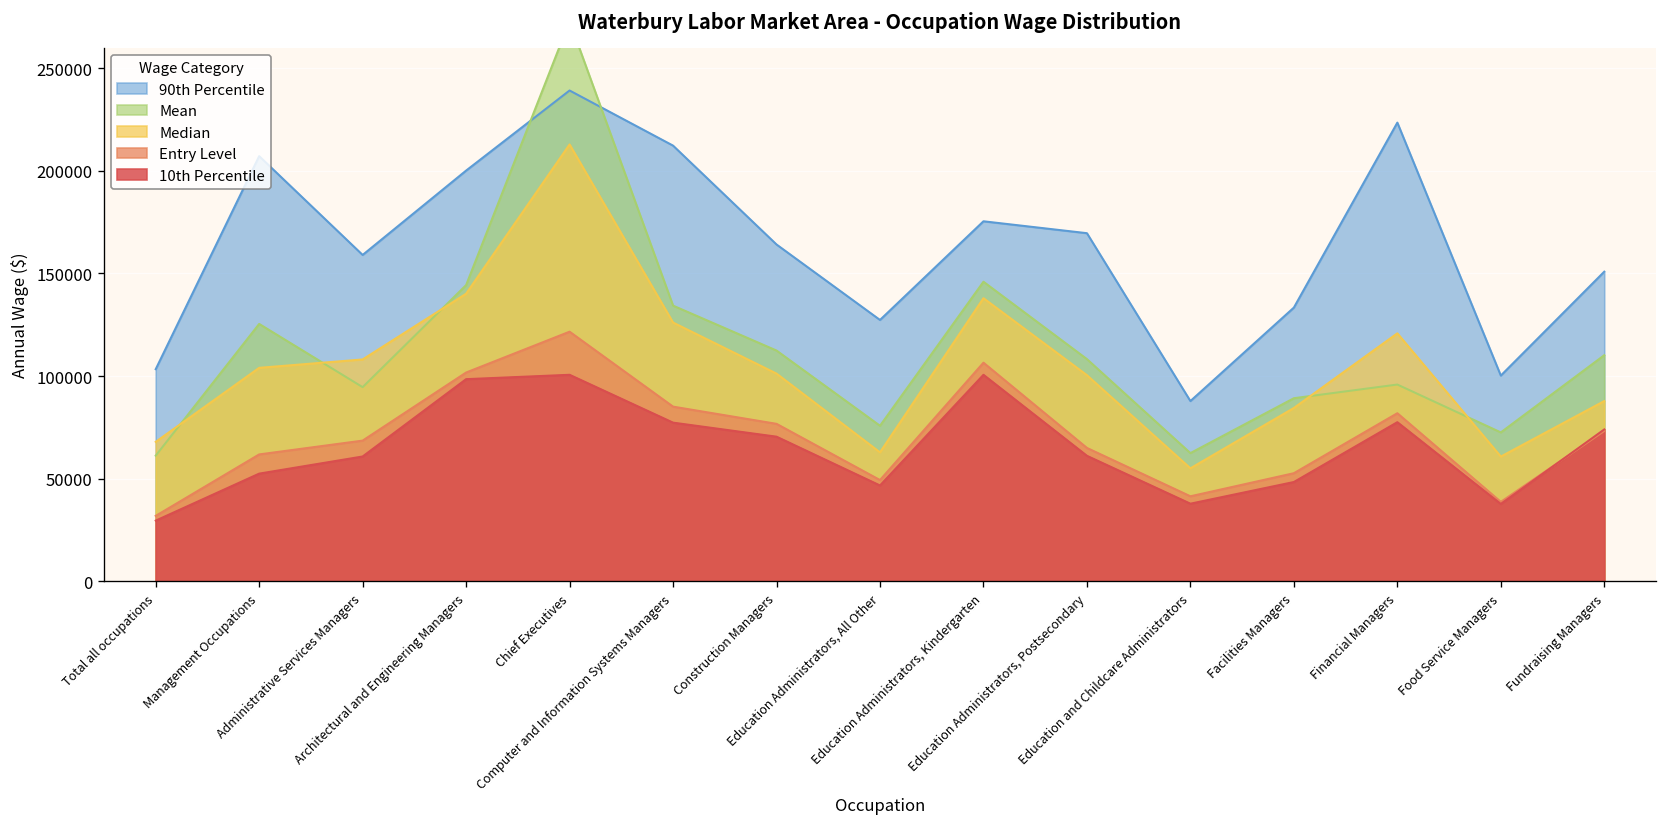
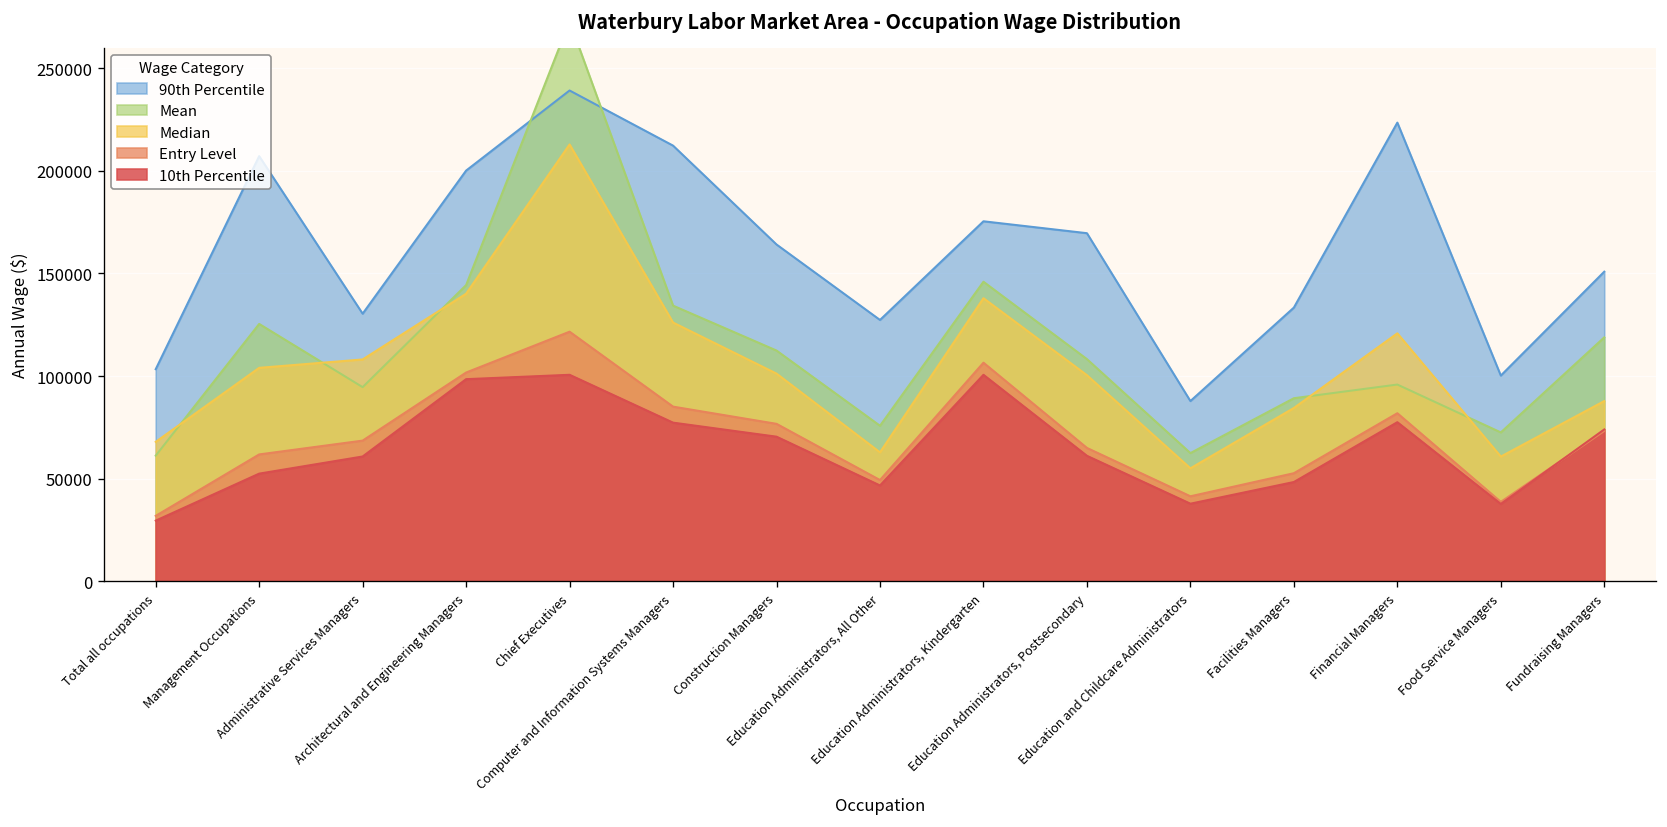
  {
    "90th Percentile": {
      "Total all occupations": 103000,
-     "Administrative Services Managers": 159000,
+     "Administrative Services Managers": 130000,
      "Architectural and Engineering Managers": 200000,
      "Chief Executives": 239000,
      "Computer and Information Systems Managers": 212000,
      "Construction Managers": 164000,
      "Education Administrators, All Other": 127000,
      "Education Administrators, Kindergarten": 175000,
      "Education Administrators, Postsecondary": 170000,
      "Education and Childcare Administrators": 88000,
      "Facilities Managers": 133000,
      "Financial Managers": 224000,
      "Food Service Managers": 100000,
      "Fundraising Managers": 151000
    },
    "Mean": {
      "Total all occupations": 61000,
      "Management Occupations": 125000,
      "Administrative Services Managers": 95000,
      "Architectural and Engineering Managers": 144000,
      "Computer and Information Systems Managers": 134000,
      "Construction Managers": 112000,
      "Education Administrators, All Other": 76000,
      "Education Administrators, Kindergarten": 146000,
      "Education Administrators, Postsecondary": 108000,
      "Education and Childcare Administrators": 62000,
      "Facilities Managers": 89000,
      "Financial Managers": 96000,
      "Food Service Managers": 73000,
-     "Fundraising Managers": 110000
+     "Fundraising Managers": 119000
    },
    "Median": {
      "Total all occupations": 68000,
      "Management Occupations": 104000,
      "Administrative Services Managers": 108000,
      "Architectural and Engineering Managers": 140000,
      "Chief Executives": 213000,
      "Computer and Information Systems Managers": 126000,
      "Construction Managers": 101000,
      "Education Administrators, All Other": 63000,
      "Education Administrators, Kindergarten": 138000,
      "Education Administrators, Postsecondary": 100000,
      "Education and Childcare Administrators": 55000,
      "Facilities Managers": 84000,
      "Financial Managers": 121000,
      "Food Service Managers": 61000,
      "Fundraising Managers": 88000
    }
  }
